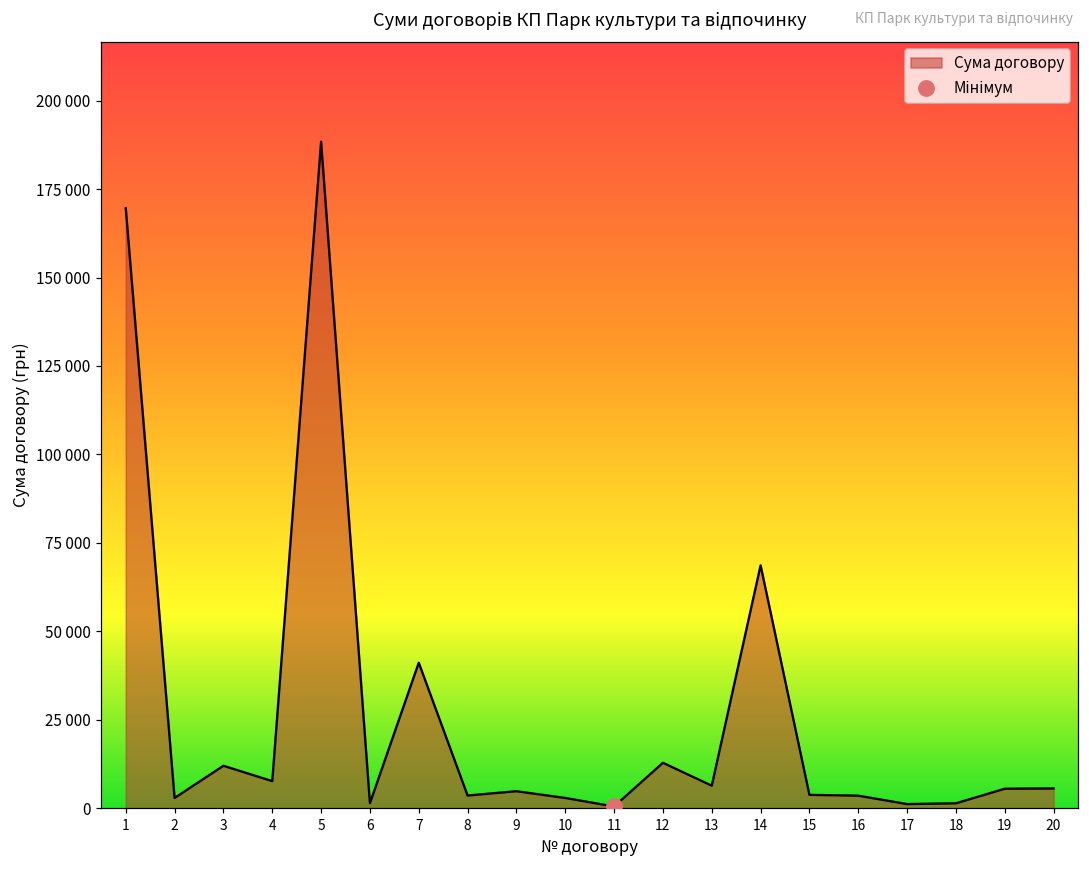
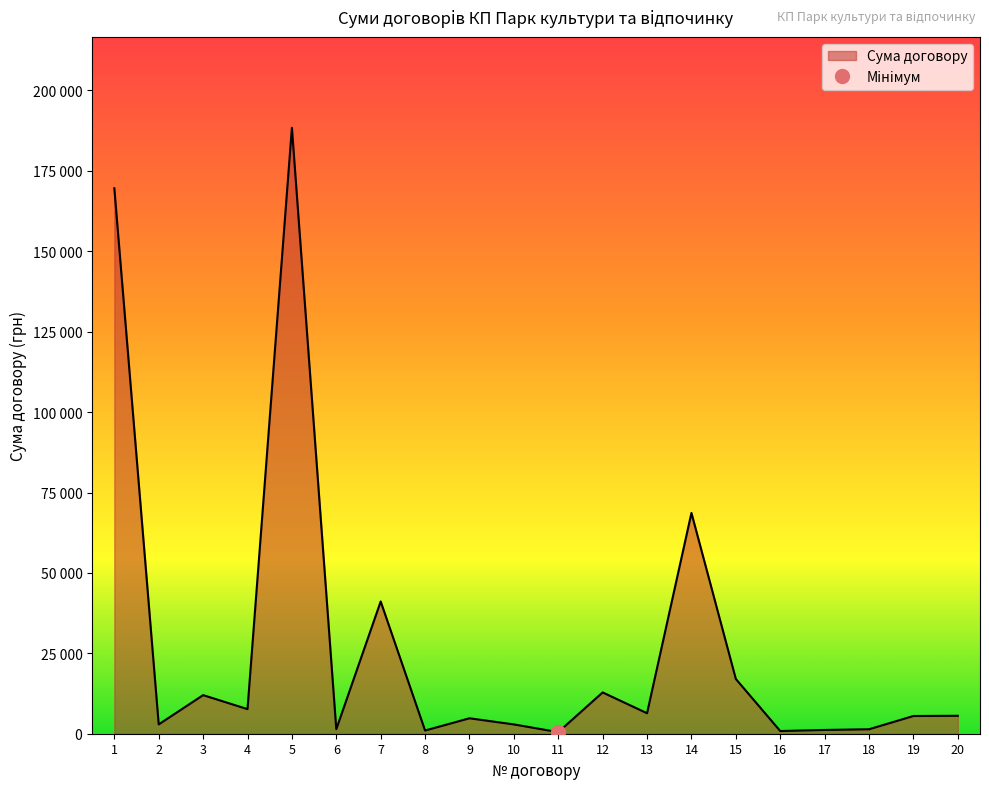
  {
    "Сума договору": {
      "1": 170000,
      "2": 3000,
      "3": 12000,
      "4": 8000,
      "5": 188000,
      "6": 1000,
      "7": 41000,
-     "8": 4000,
+     "8": 1000,
      "9": 5000,
      "10": 3000,
      "12": 13000,
      "13": 6000,
      "14": 69000,
-     "15": 4000,
-     "16": 4000,
+     "15": 17000,
+     "16": 1000,
      "17": 1000,
      "18": 1000,
      "19": 6000,
      "20": 6000
    }
  }
